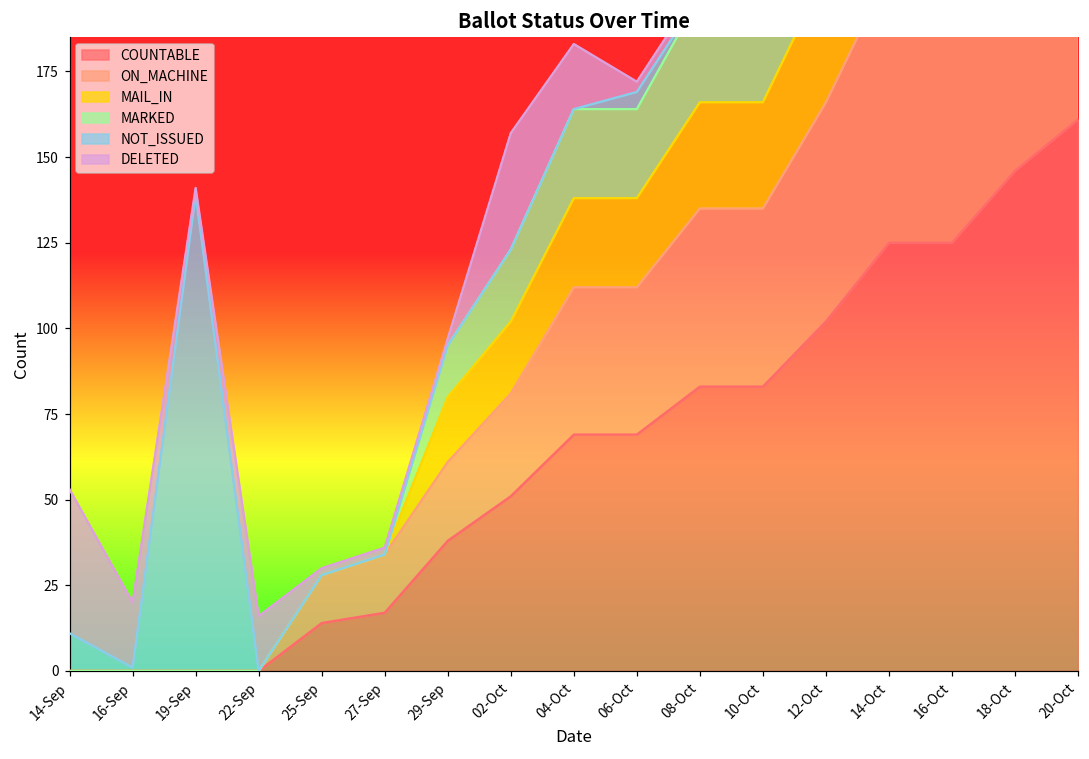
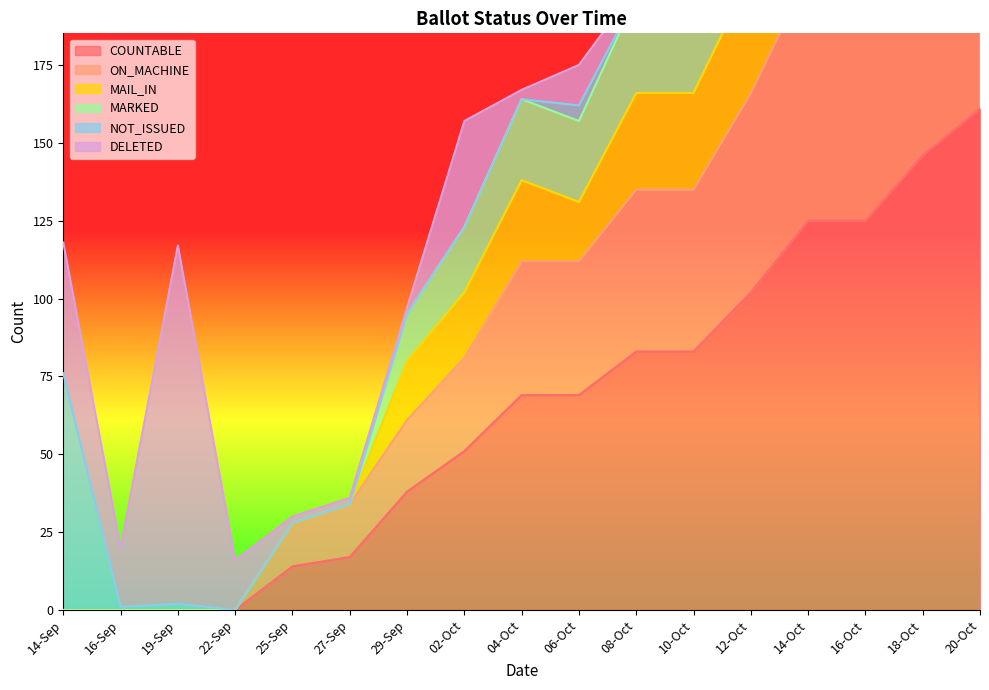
  {
    "MAIL_IN": {
      "29-Sep": 19,
      "02-Oct": 21,
      "04-Oct": 26,
-     "06-Oct": 26,
+     "06-Oct": 19,
      "08-Oct": 31,
      "10-Oct": 31
    },
    "MARKED": {
      "06-Oct": 26
    },
    "NOT_ISSUED": {
-     "14-Sep": 11,
+     "14-Sep": 76,
      "16-Sep": 1,
-     "19-Sep": 139,
+     "19-Sep": 2,
      "06-Oct": 5
    },
    "DELETED": {
      "14-Sep": 42,
      "16-Sep": 19,
-     "19-Sep": 2,
+     "19-Sep": 115,
      "22-Sep": 16,
      "25-Sep": 2,
      "27-Sep": 2,
      "29-Sep": 2,
      "02-Oct": 34,
-     "04-Oct": 19,
-     "06-Oct": 3
+     "04-Oct": 3,
+     "06-Oct": 13
    }
  }
